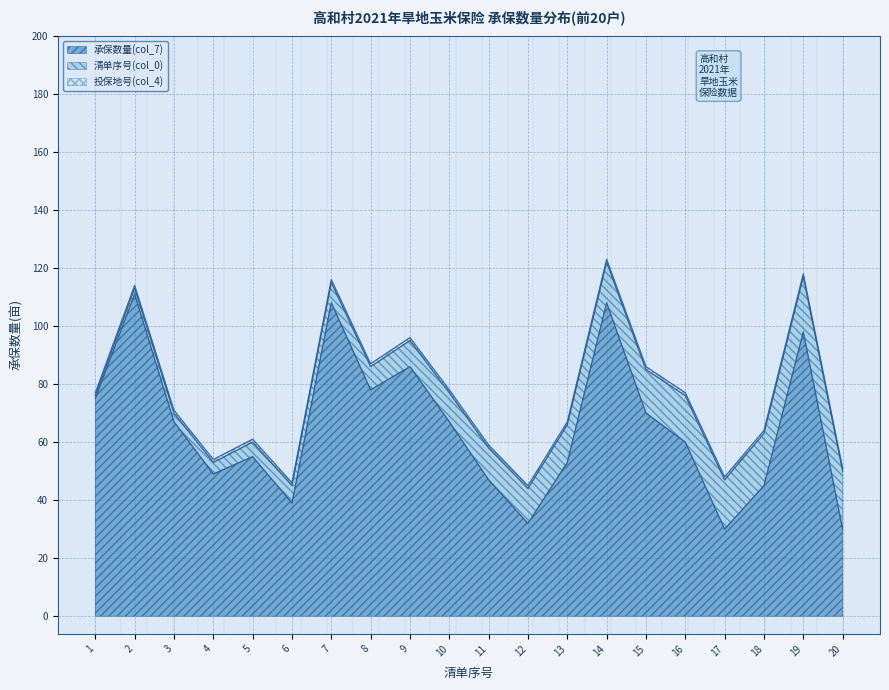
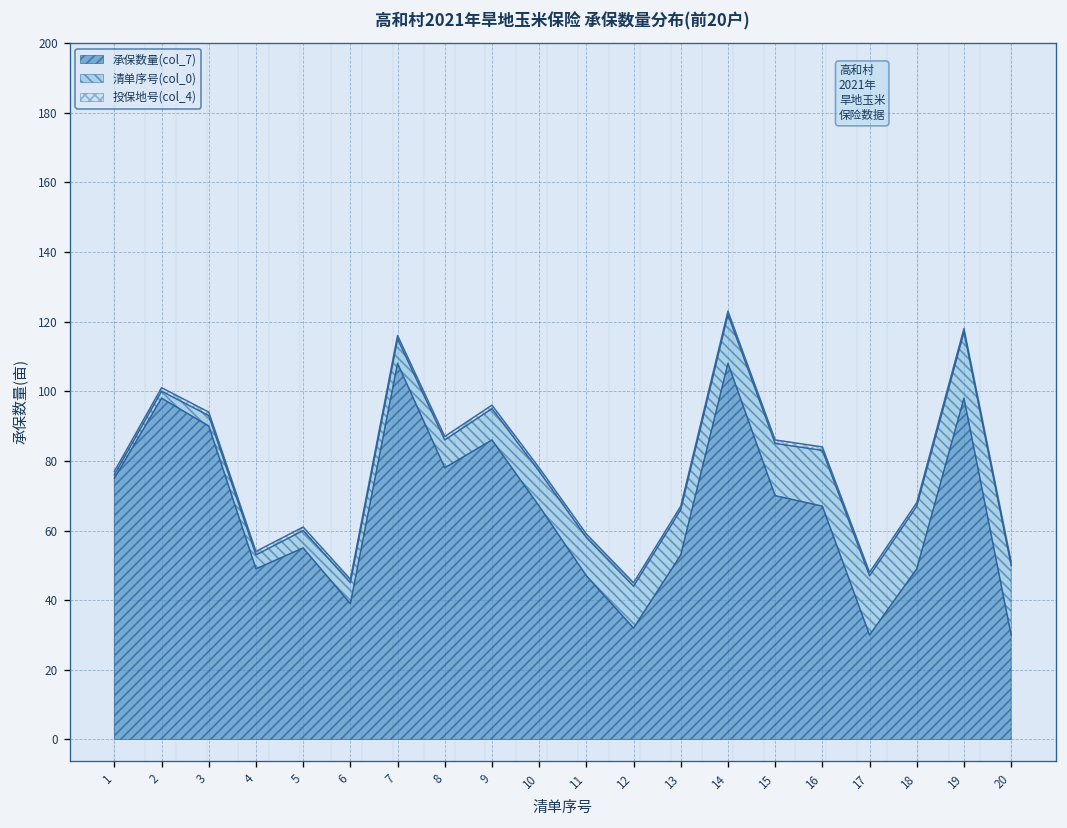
  {
    "承保数量(col_7)": {
      "1": 75,
-     "2": 111,
-     "3": 67,
+     "2": 98,
+     "3": 90,
      "4": 49,
      "5": 55,
      "6": 39,
      "7": 108,
      "8": 78,
      "9": 86,
      "10": 67,
      "11": 47,
      "12": 32,
      "13": 53,
      "14": 108,
      "15": 70,
-     "16": 60,
+     "16": 67,
      "17": 30,
-     "18": 45,
+     "18": 49,
      "19": 98,
      "20": 30
    },
    "清单序号(col_0)": {
      "1": 1,
      "2": 2,
      "3": 3,
      "4": 4,
      "5": 5,
      "6": 6,
      "7": 7,
      "8": 8,
      "9": 9,
      "10": 10,
      "11": 11,
      "12": 12,
      "13": 13,
      "14": 14,
      "15": 15,
      "16": 16,
      "17": 17,
      "18": 18,
      "19": 19,
      "20": 20
    },
    "投保地号(col_4)": {
      "1": 1,
      "2": 1,
      "3": 1,
      "4": 1,
      "5": 1,
      "6": 1,
      "7": 1,
      "8": 1,
      "9": 1,
      "10": 1,
      "11": 1,
      "12": 1,
      "13": 1,
      "14": 1,
      "15": 1,
      "16": 1,
      "17": 1,
      "18": 1,
      "19": 1,
      "20": 1
    }
  }
